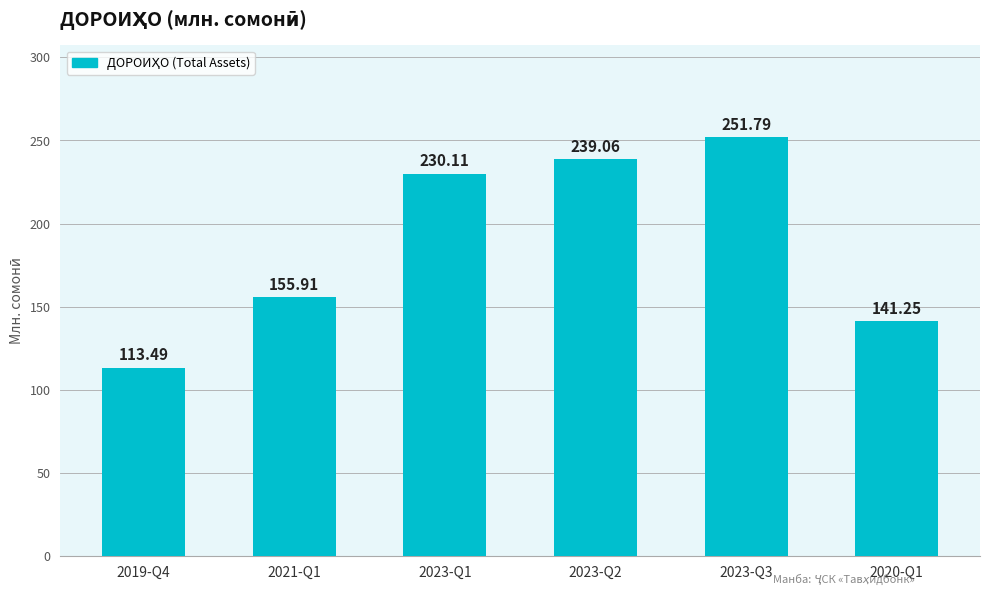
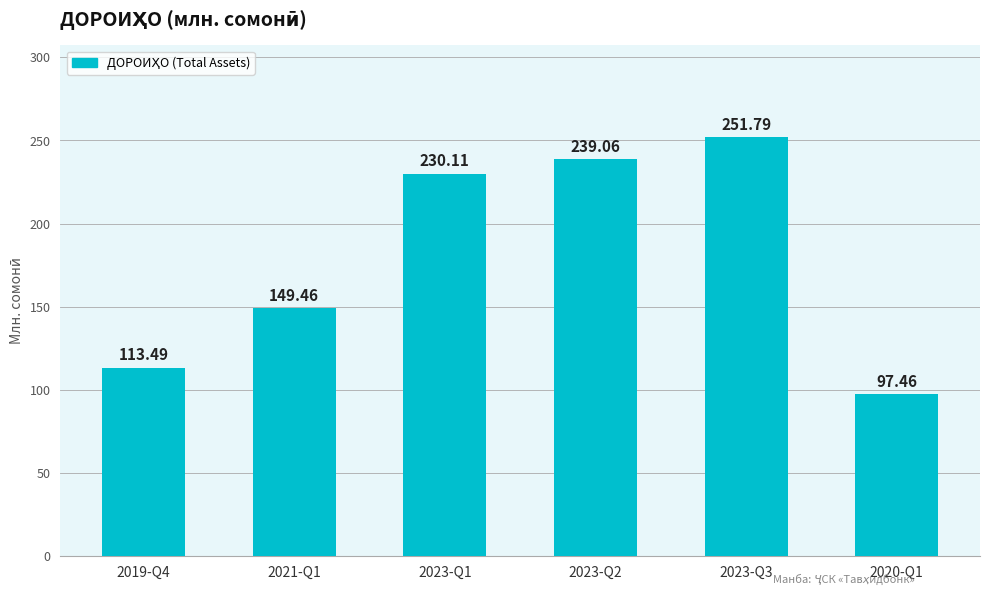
  {
    "2019-Q4": 113.49,
-   "2021-Q1": 155.91,
+   "2021-Q1": 149.46,
    "2023-Q1": 230.11,
    "2023-Q2": 239.06,
    "2023-Q3": 251.79,
-   "2020-Q1": 141.25
+   "2020-Q1": 97.46
  }
